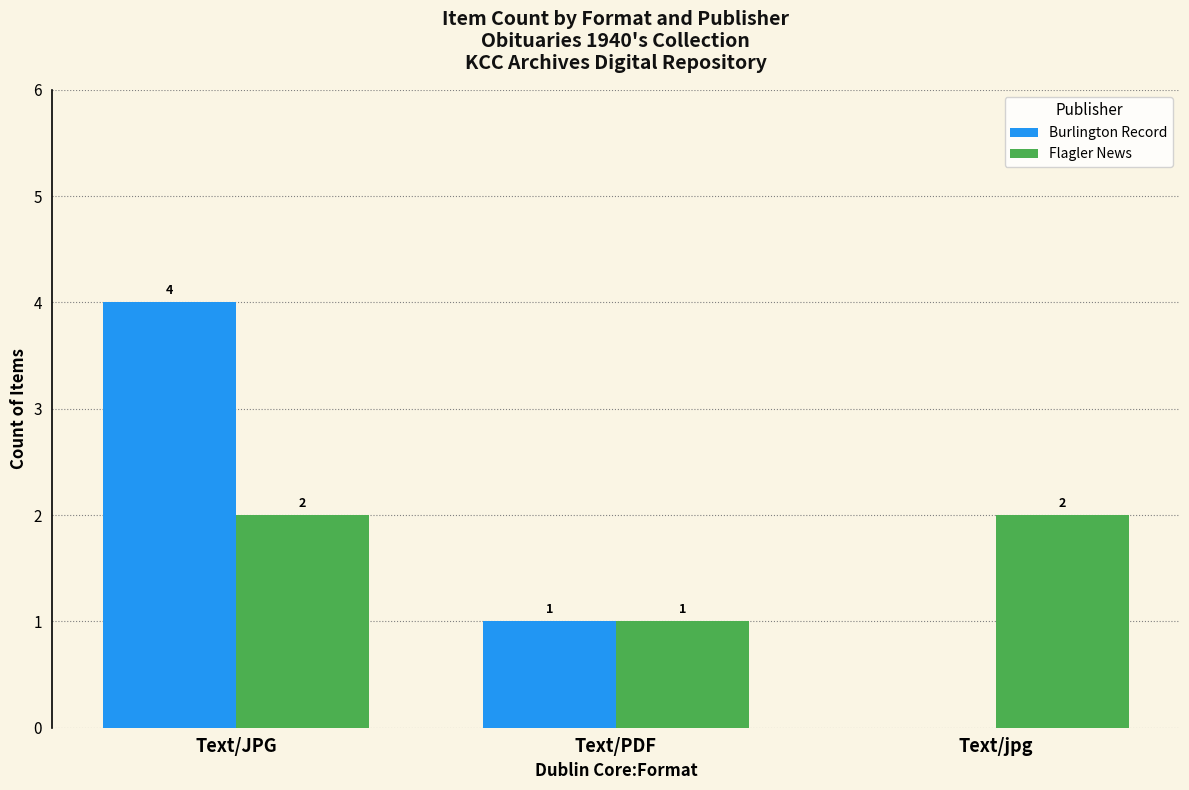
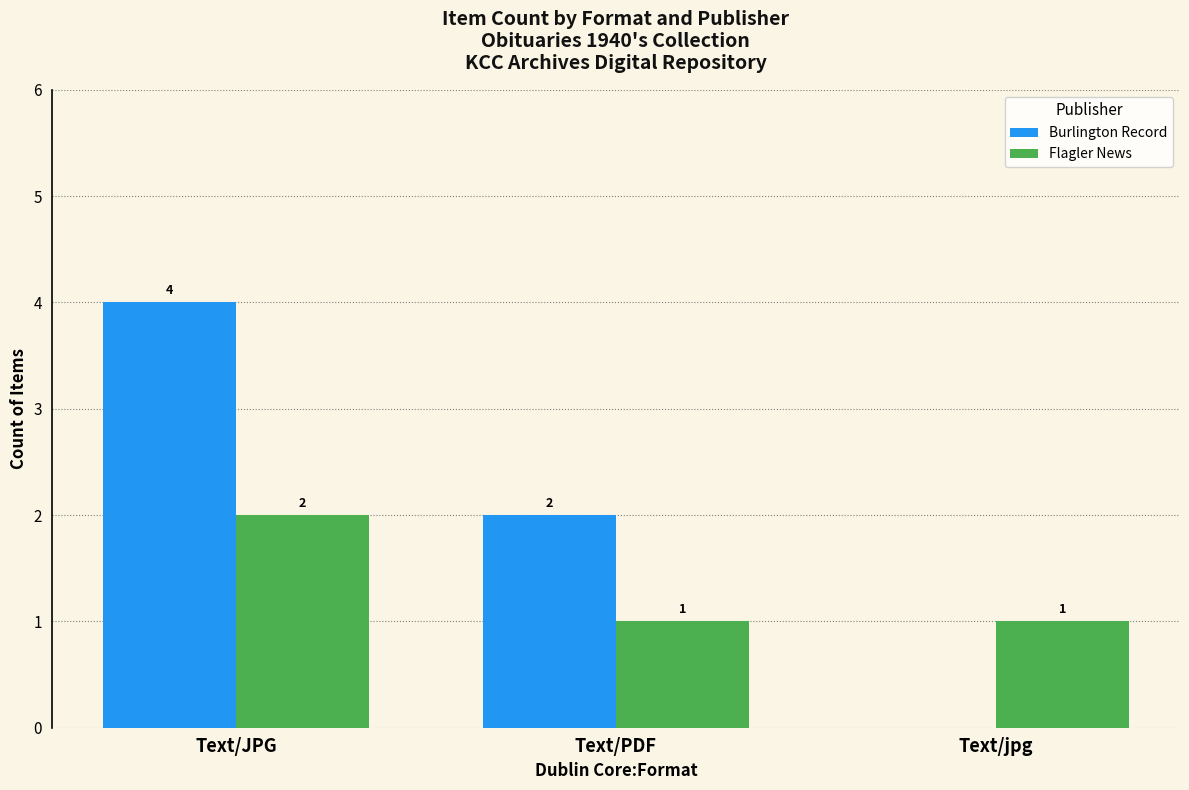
  {
    "Burlington Record": {
      "Text/JPG": 4,
-     "Text/PDF": 1
+     "Text/PDF": 2
    },
    "Flagler News": {
      "Text/JPG": 2,
      "Text/PDF": 1,
-     "Text/jpg": 2
+     "Text/jpg": 1
    }
  }
